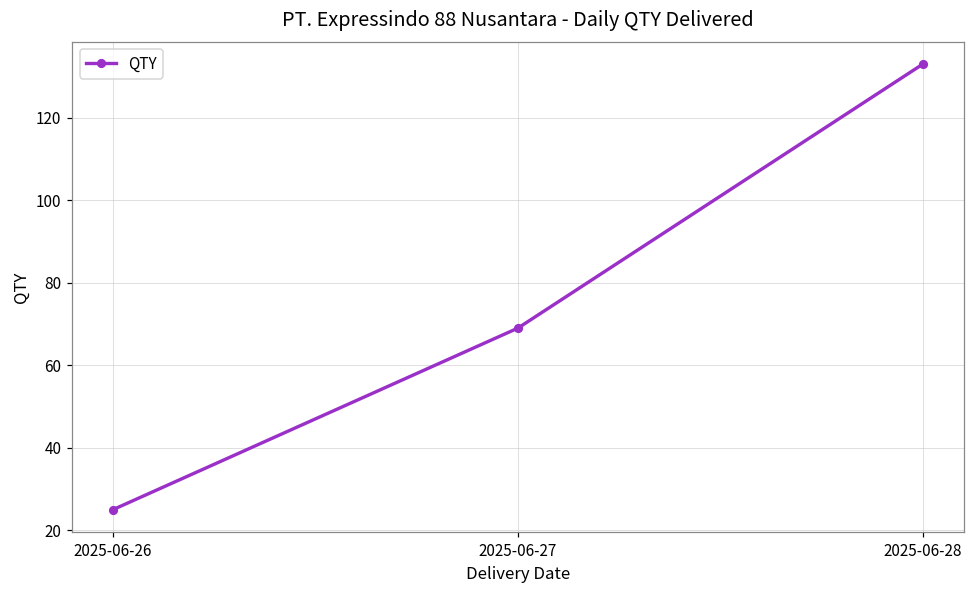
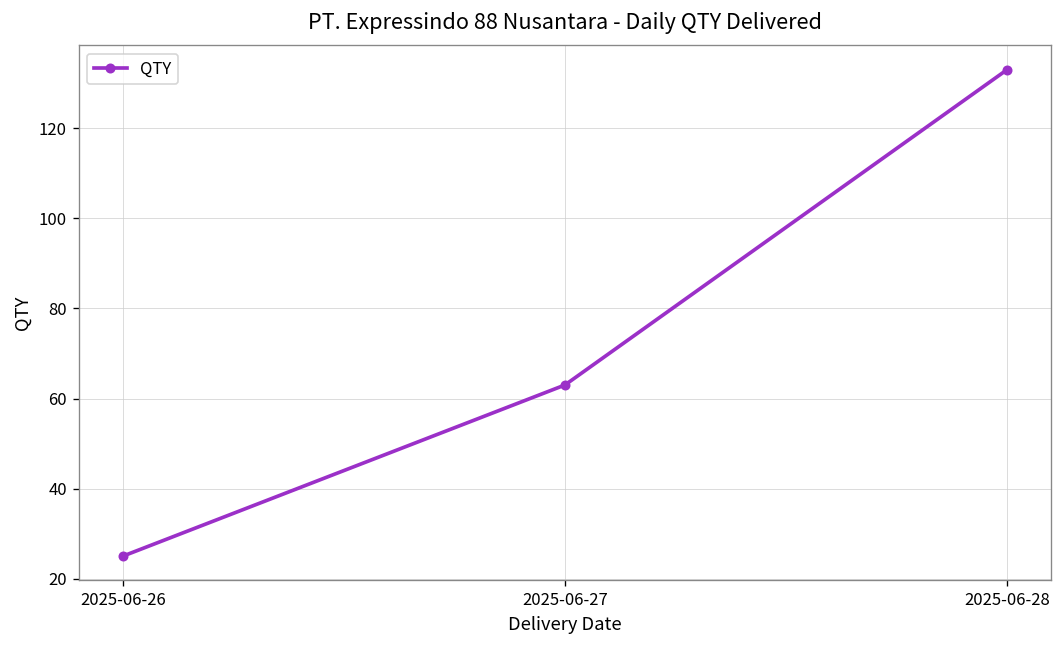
  {
    "2025-06-26": 25,
-   "2025-06-27": 69,
+   "2025-06-27": 63,
    "2025-06-28": 133
  }
